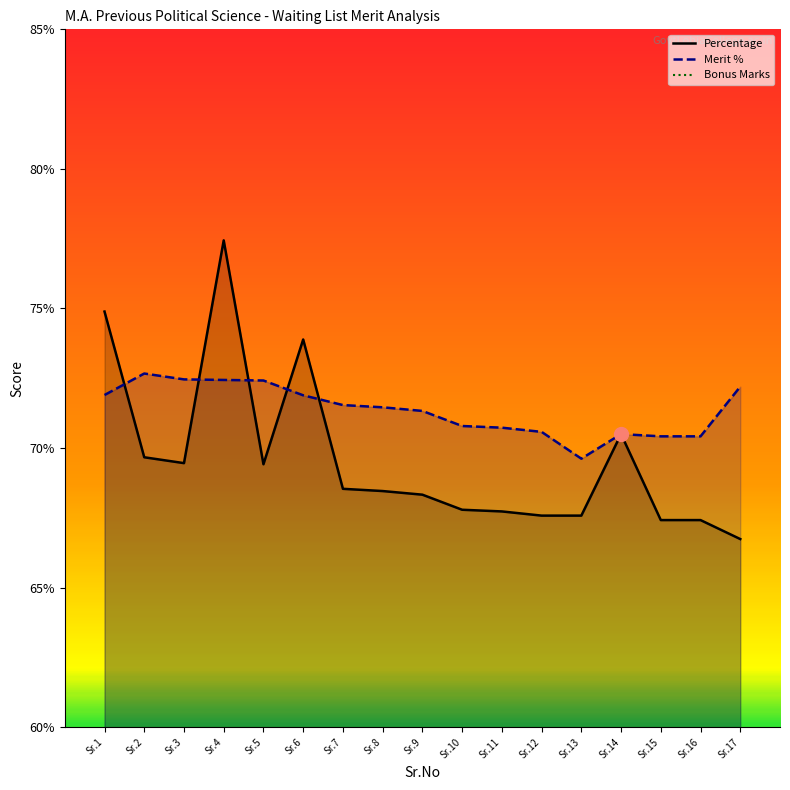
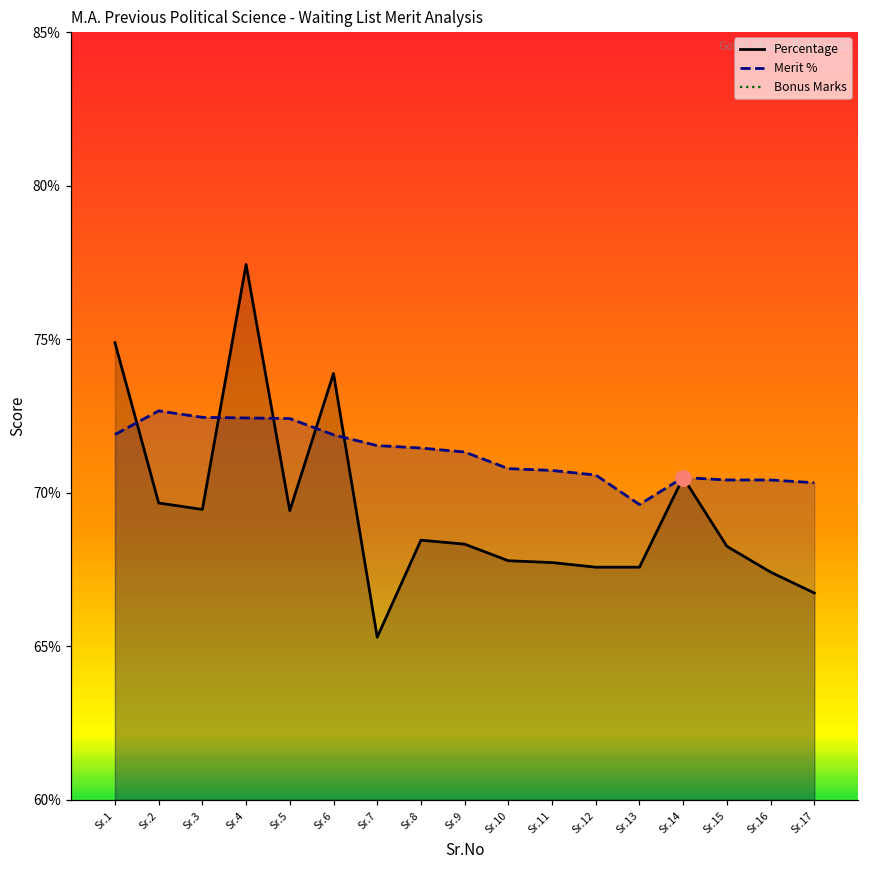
  {
    "Percentage": {
      "Sr.1": "74.9%",
      "Sr.2": "69.7%",
      "Sr.3": "69.5%",
      "Sr.4": "77.4%",
      "Sr.5": "69.4%",
      "Sr.6": "73.9%",
-     "Sr.7": "68.5%",
+     "Sr.7": "65.3%",
      "Sr.8": "68.5%",
      "Sr.9": "68.3%",
      "Sr.10": "67.8%",
      "Sr.11": "67.7%",
      "Sr.12": "67.6%",
      "Sr.13": "67.6%",
-     "Sr.15": "67.4%",
+     "Sr.15": "68.3%",
      "Sr.16": "67.4%",
      "Sr.17": "66.7%"
    },
    "Merit %": {
      "Sr.1": "71.9%",
      "Sr.2": "72.7%",
      "Sr.3": "72.5%",
      "Sr.4": "72.4%",
      "Sr.5": "72.4%",
      "Sr.6": "71.9%",
      "Sr.7": "71.5%",
      "Sr.8": "71.5%",
      "Sr.9": "71.3%",
      "Sr.10": "70.8%",
      "Sr.11": "70.7%",
      "Sr.12": "70.6%",
      "Sr.13": "69.6%",
      "Sr.15": "70.4%",
      "Sr.16": "70.4%",
-     "Sr.17": "72.2%"
+     "Sr.17": "70.3%"
    }
  }
